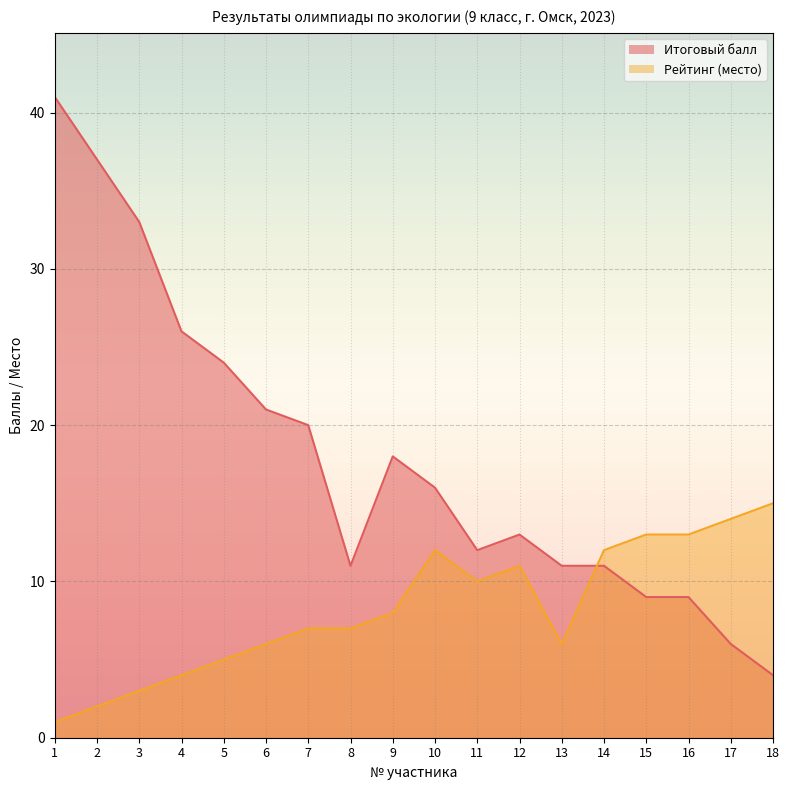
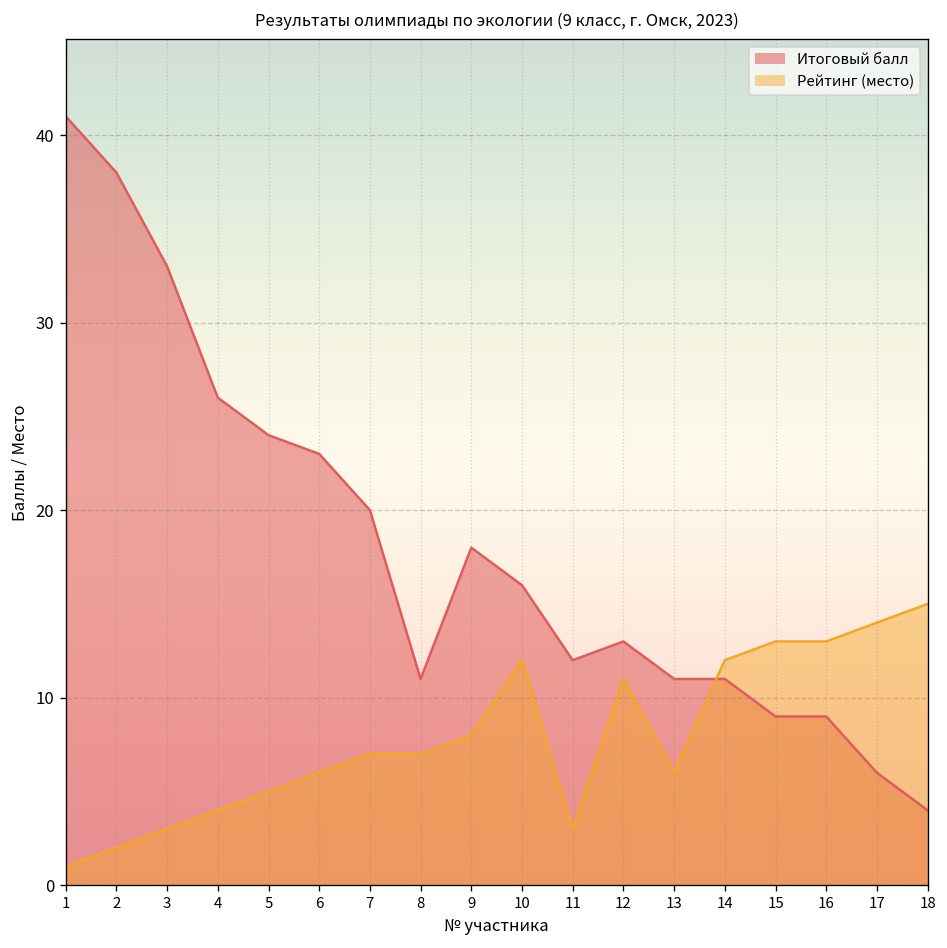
  {
    "Итоговый балл": {
      "1": 41,
-     "2": 37,
+     "2": 38,
      "3": 33,
      "4": 26,
      "5": 24,
-     "6": 21,
+     "6": 23,
      "7": 20,
      "8": 11,
      "9": 18,
      "10": 16,
      "11": 12,
      "12": 13,
      "13": 11,
      "14": 11,
      "15": 9,
      "16": 9,
      "17": 6,
      "18": 4
    },
    "Рейтинг (место)": {
      "1": 1,
      "2": 2,
      "3": 3,
      "4": 4,
      "5": 5,
      "6": 6,
      "7": 7,
      "8": 7,
      "9": 8,
      "10": 12,
-     "11": 10,
+     "11": 3,
      "12": 11,
      "13": 6,
      "14": 12,
      "15": 13,
      "16": 13,
      "17": 14,
      "18": 15
    }
  }
